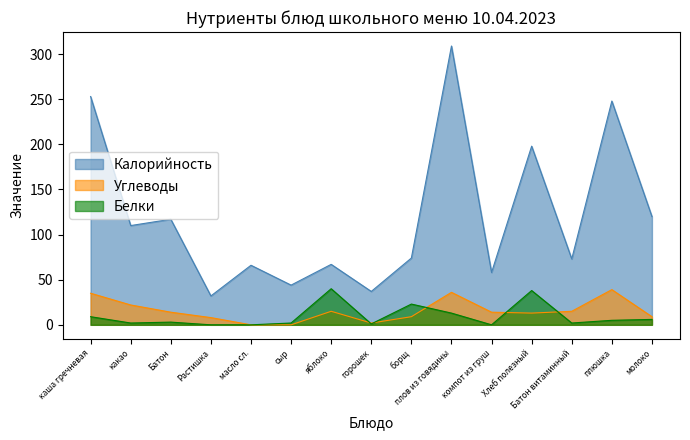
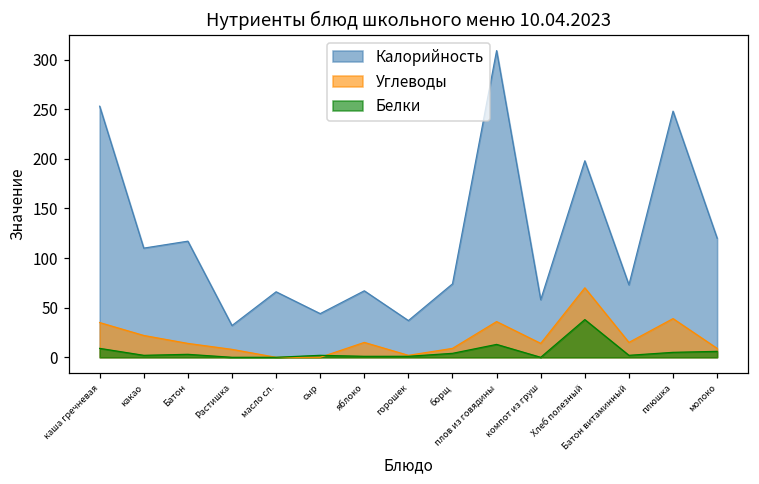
  {
    "Калорийность": {
      "каша гречневая": 250,
      "какао": 110,
      "Батон": 120,
      "Растишка": 30,
      "масло сл.": 70,
      "сыр": 40,
      "яблоко": 70,
      "горошек": 40,
      "борщ": 70,
      "плов из говядины": 310,
      "компот из груш": 60,
      "Хлеб полезный": 200,
      "Батон витаминный": 70,
      "плюшка": 250,
      "молоко": 120
    },
    "Углеводы": {
      "каша гречневая": 40,
      "какао": 20,
      "Батон": 10,
      "Растишка": 10,
      "яблоко": 20,
      "борщ": 10,
      "плов из говядины": 40,
      "компот из груш": 10,
-     "Хлеб полезный": 10,
+     "Хлеб полезный": 70,
      "Батон витаминный": 20,
      "плюшка": 40,
      "молоко": 10
    },
    "Белки": {
      "каша гречневая": 10,
      "какао": 0,
      "Батон": 0,
      "Растишка": 0,
-     "яблоко": 40,
-     "борщ": 20,
+     "яблоко": 0,
+     "борщ": 0,
      "плов из говядины": 10,
      "компот из груш": 0,
      "Хлеб полезный": 40,
      "Батон витаминный": 0,
      "плюшка": 10,
      "молоко": 10
    }
  }
